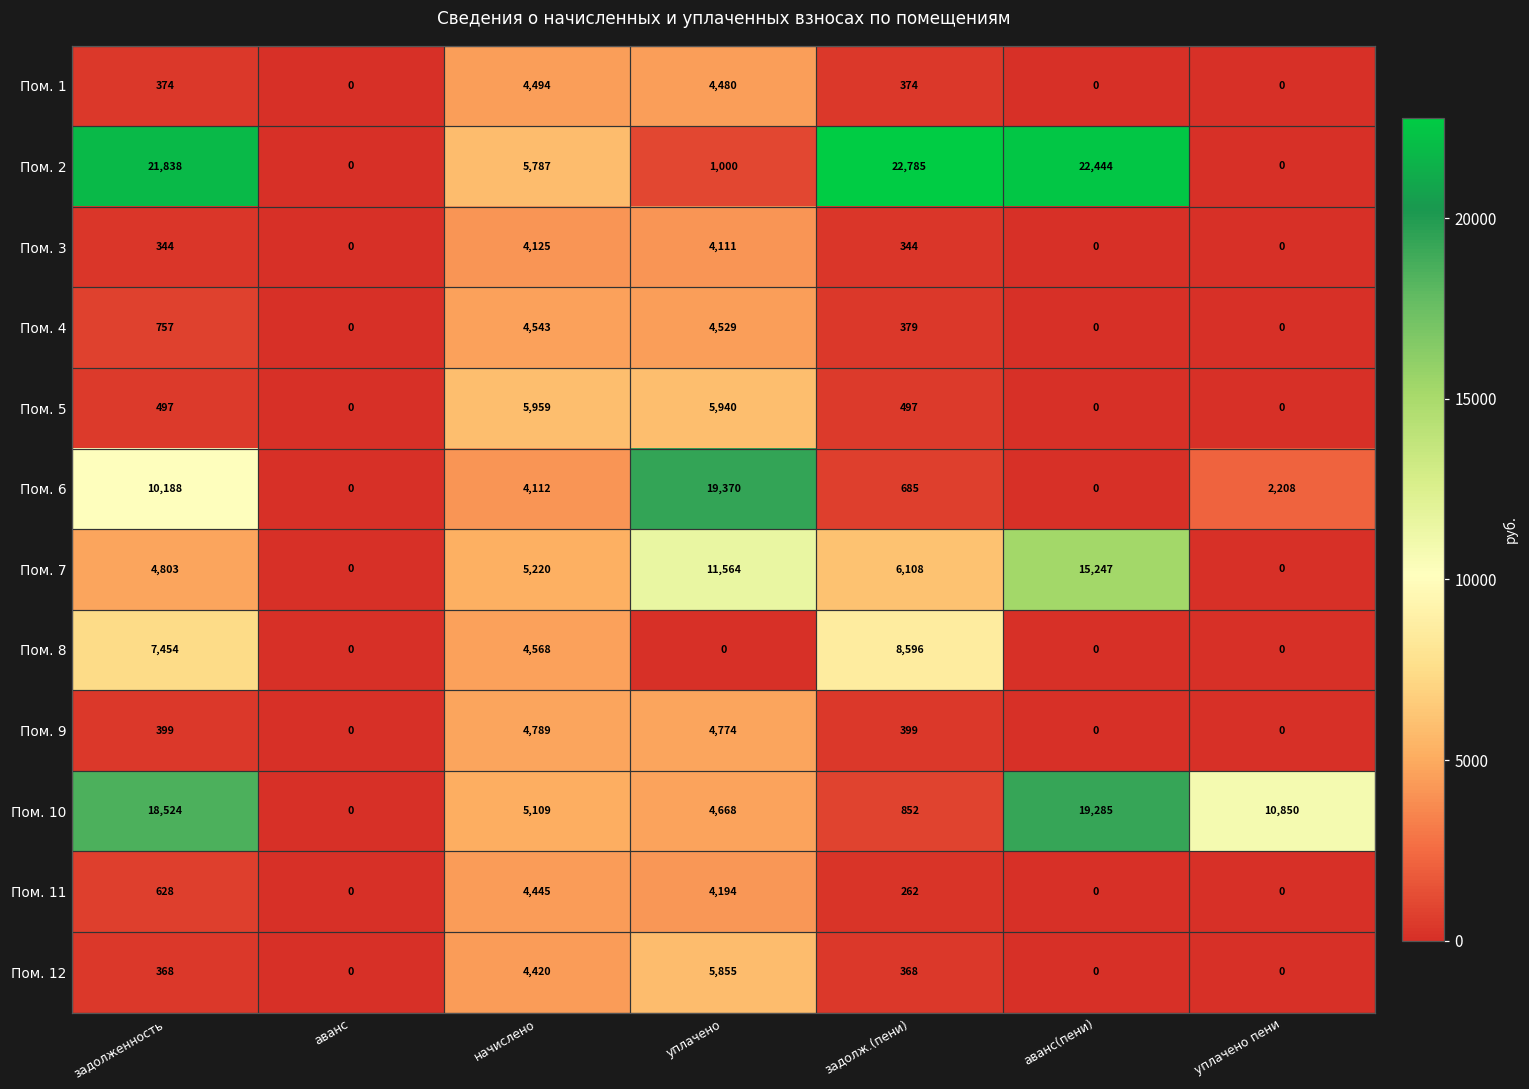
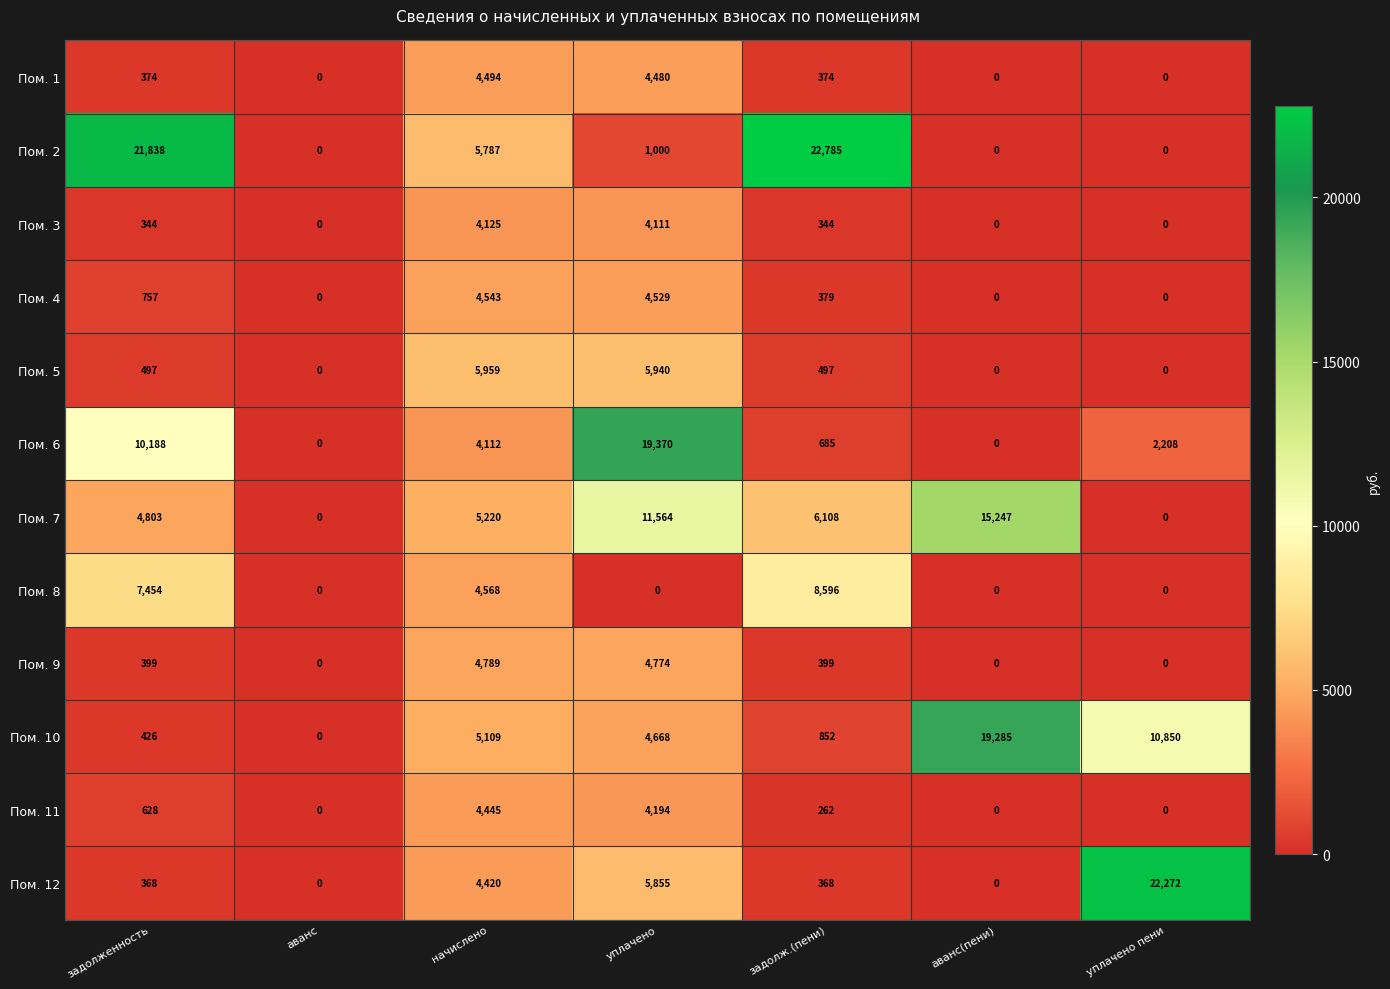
  {
    "Пом. 1": {
      "задолженность": "374",
      "аванс": "0",
      "начислено": "4,494",
      "уплачено": "4,480",
      "задолж.(пени)": "374",
      "аванс(пени)": "0",
      "уплачено пени": "0"
    },
    "Пом. 2": {
      "задолженность": "21,838",
      "аванс": "0",
      "начислено": "5,787",
      "уплачено": "1,000",
      "задолж.(пени)": "22,785",
-     "аванс(пени)": "22,444",
+     "аванс(пени)": "0",
      "уплачено пени": "0"
    },
    "Пом. 3": {
      "задолженность": "344",
      "аванс": "0",
      "начислено": "4,125",
      "уплачено": "4,111",
      "задолж.(пени)": "344",
      "аванс(пени)": "0",
      "уплачено пени": "0"
    },
    "Пом. 4": {
      "задолженность": "757",
      "аванс": "0",
      "начислено": "4,543",
      "уплачено": "4,529",
      "задолж.(пени)": "379",
      "аванс(пени)": "0",
      "уплачено пени": "0"
    },
    "Пом. 5": {
      "задолженность": "497",
      "аванс": "0",
      "начислено": "5,959",
      "уплачено": "5,940",
      "задолж.(пени)": "497",
      "аванс(пени)": "0",
      "уплачено пени": "0"
    },
    "Пом. 6": {
      "задолженность": "10,188",
      "аванс": "0",
      "начислено": "4,112",
      "уплачено": "19,370",
      "задолж.(пени)": "685",
      "аванс(пени)": "0",
      "уплачено пени": "2,208"
    },
    "Пом. 7": {
      "задолженность": "4,803",
      "аванс": "0",
      "начислено": "5,220",
      "уплачено": "11,564",
      "задолж.(пени)": "6,108",
      "аванс(пени)": "15,247",
      "уплачено пени": "0"
    },
    "Пом. 8": {
      "задолженность": "7,454",
      "аванс": "0",
      "начислено": "4,568",
      "уплачено": "0",
      "задолж.(пени)": "8,596",
      "аванс(пени)": "0",
      "уплачено пени": "0"
    },
    "Пом. 9": {
      "задолженность": "399",
      "аванс": "0",
      "начислено": "4,789",
      "уплачено": "4,774",
      "задолж.(пени)": "399",
      "аванс(пени)": "0",
      "уплачено пени": "0"
    },
    "Пом. 10": {
-     "задолженность": "18,524",
+     "задолженность": "426",
      "аванс": "0",
      "начислено": "5,109",
      "уплачено": "4,668",
      "задолж.(пени)": "852",
      "аванс(пени)": "19,285",
      "уплачено пени": "10,850"
    },
    "Пом. 11": {
      "задолженность": "628",
      "аванс": "0",
      "начислено": "4,445",
      "уплачено": "4,194",
      "задолж.(пени)": "262",
      "аванс(пени)": "0",
      "уплачено пени": "0"
    },
    "Пом. 12": {
      "задолженность": "368",
      "аванс": "0",
      "начислено": "4,420",
      "уплачено": "5,855",
      "задолж.(пени)": "368",
      "аванс(пени)": "0",
-     "уплачено пени": "0"
+     "уплачено пени": "22,272"
    }
  }
